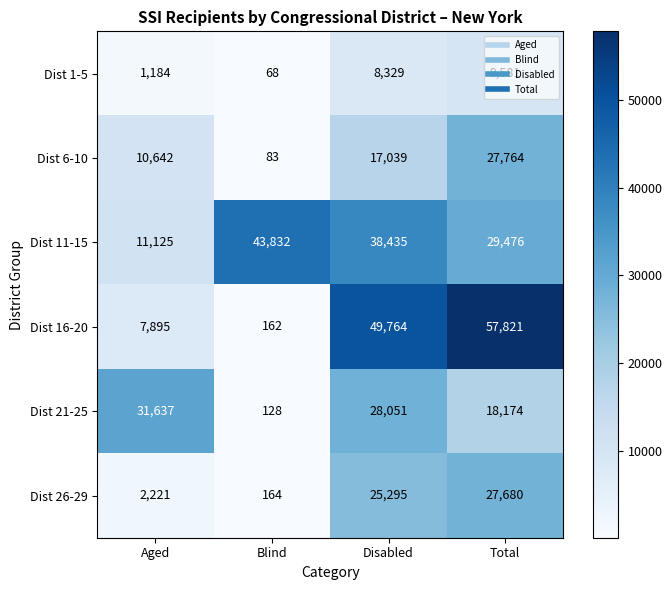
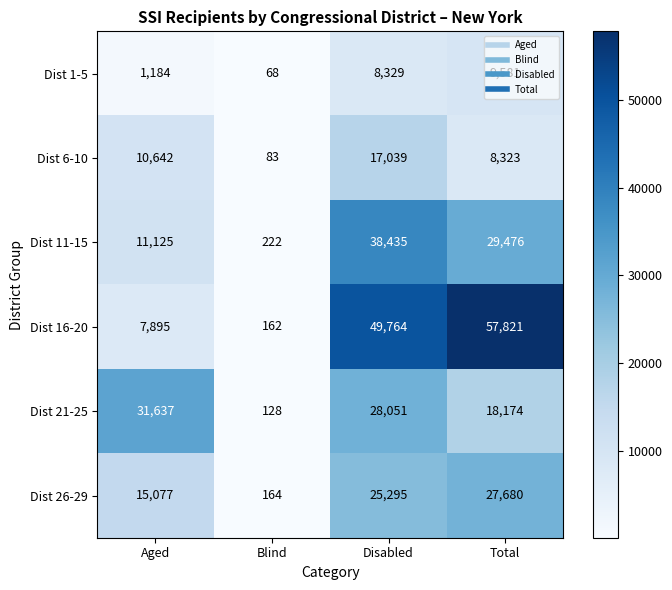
  {
    "Dist 1-5": {
      "Aged": "1,184",
      "Blind": "68",
      "Disabled": "8,329"
    },
    "Dist 6-10": {
      "Aged": "10,642",
      "Blind": "83",
      "Disabled": "17,039",
-     "Total": "27,764"
+     "Total": "8,323"
    },
    "Dist 11-15": {
      "Aged": "11,125",
-     "Blind": "43,832",
+     "Blind": "222",
      "Disabled": "38,435",
      "Total": "29,476"
    },
    "Dist 16-20": {
      "Aged": "7,895",
      "Blind": "162",
      "Disabled": "49,764",
      "Total": "57,821"
    },
    "Dist 21-25": {
      "Aged": "31,637",
      "Blind": "128",
      "Disabled": "28,051",
      "Total": "18,174"
    },
    "Dist 26-29": {
-     "Aged": "2,221",
+     "Aged": "15,077",
      "Blind": "164",
      "Disabled": "25,295",
      "Total": "27,680"
    }
  }
